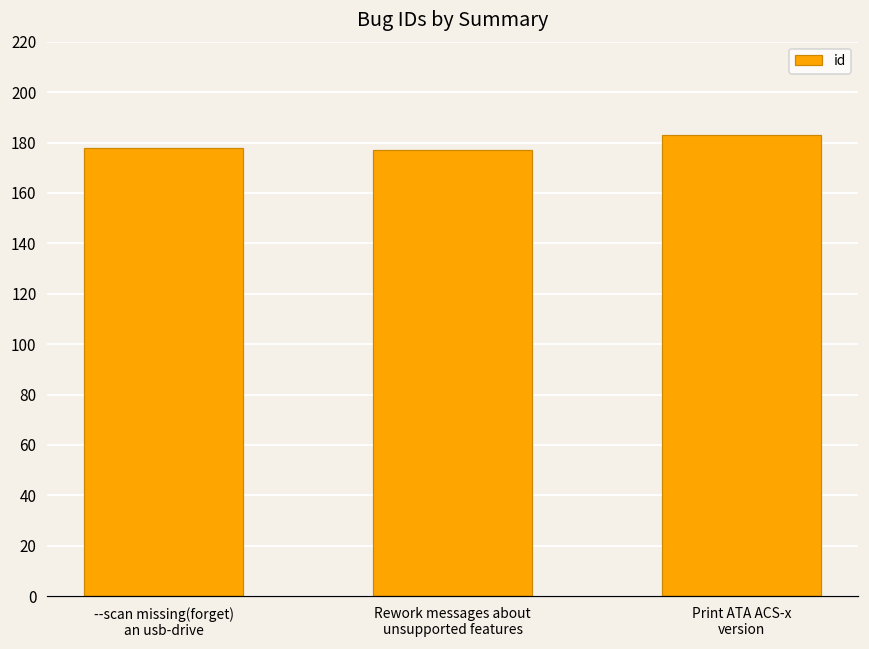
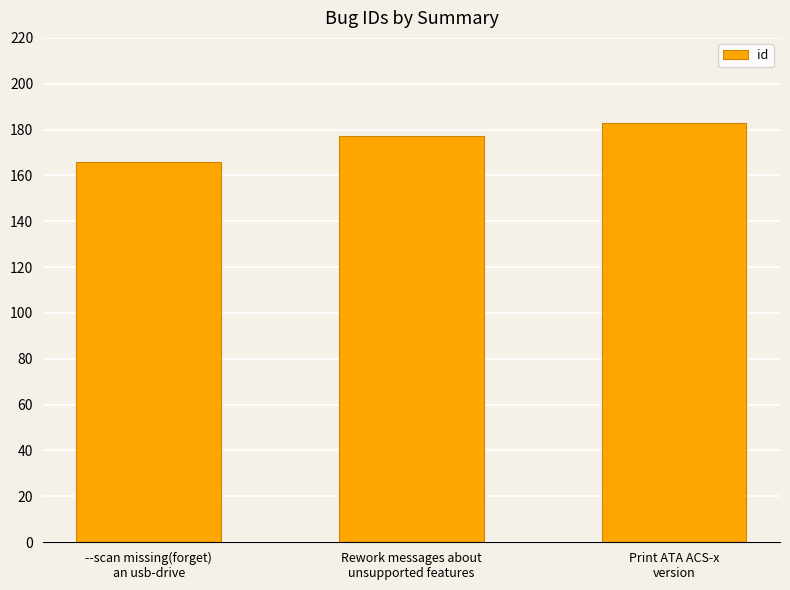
  {
-   "--scan missing(forget) an usb-drive": 178,
+   "--scan missing(forget) an usb-drive": 166,
    "Rework messages about unsupported features": 177,
    "Print ATA ACS-x version": 183
  }
